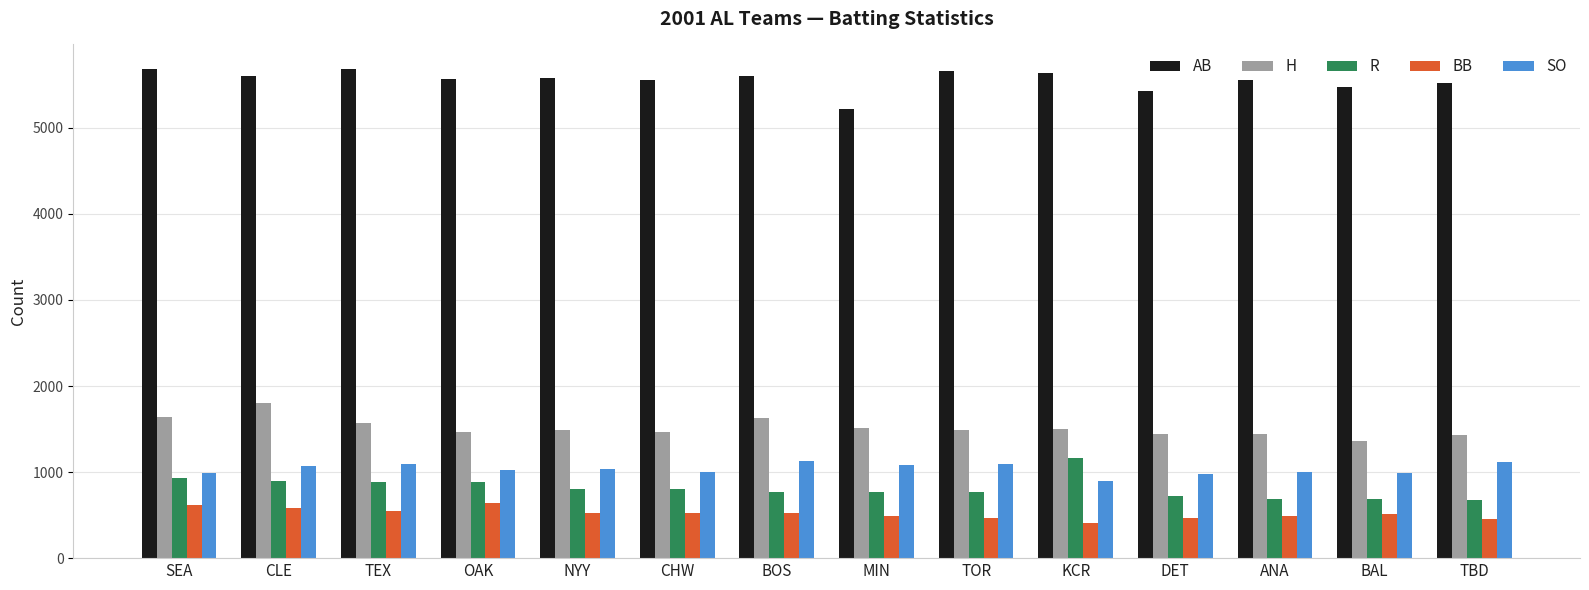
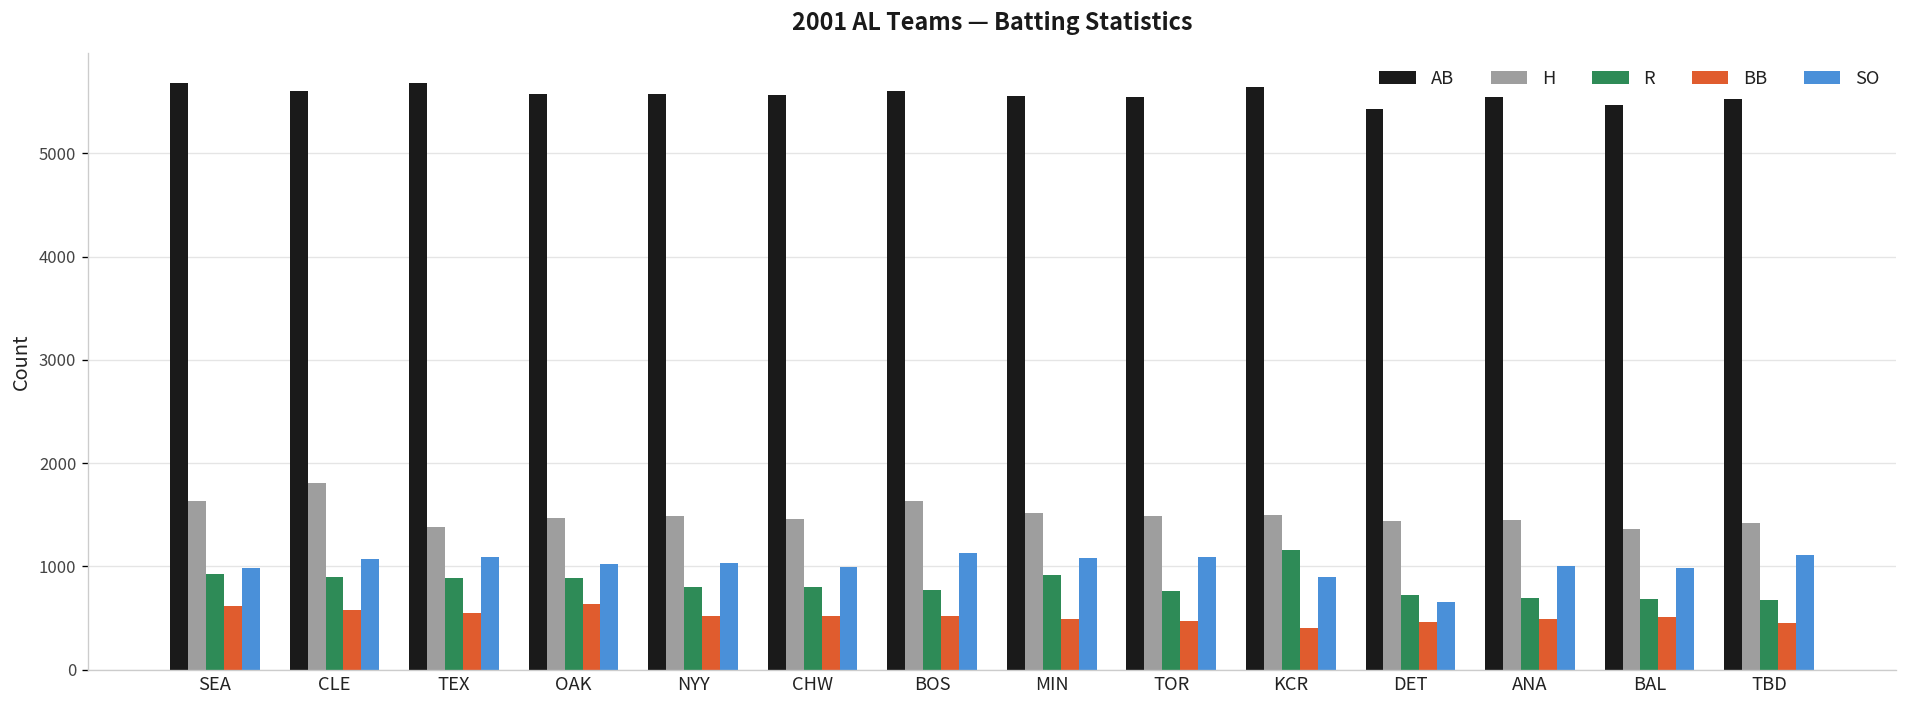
  {
    "AB": {
      "SEA": 5700,
      "CLE": 5600,
      "TEX": 5700,
      "OAK": 5600,
      "NYY": 5600,
      "CHW": 5600,
      "BOS": 5600,
-     "MIN": 5200,
-     "TOR": 5700,
+     "MIN": 5600,
+     "TOR": 5500,
      "KCR": 5600,
      "DET": 5400,
      "ANA": 5600,
      "BAL": 5500,
      "TBD": 5500
    },
    "H": {
      "SEA": 1600,
      "CLE": 1800,
-     "TEX": 1600,
+     "TEX": 1400,
      "OAK": 1500,
      "NYY": 1500,
      "CHW": 1500,
      "BOS": 1600,
      "MIN": 1500,
      "TOR": 1500,
      "KCR": 1500,
      "DET": 1400,
      "ANA": 1400,
      "BAL": 1400,
      "TBD": 1400
    },
    "R": {
      "SEA": 900,
      "CLE": 900,
      "TEX": 900,
      "OAK": 900,
      "NYY": 800,
      "CHW": 800,
      "BOS": 800,
-     "MIN": 800,
+     "MIN": 900,
      "TOR": 800,
      "KCR": 1200,
      "DET": 700,
      "ANA": 700,
      "BAL": 700,
      "TBD": 700
    },
    "BB": {
      "SEA": 600,
      "CLE": 600,
      "TEX": 500,
      "OAK": 600,
      "NYY": 500,
      "CHW": 500,
      "BOS": 500,
      "MIN": 500,
      "TOR": 500,
      "KCR": 400,
      "DET": 500,
      "ANA": 500,
      "BAL": 500,
      "TBD": 500
    },
    "SO": {
      "SEA": 1000,
      "CLE": 1100,
      "TEX": 1100,
      "OAK": 1000,
      "NYY": 1000,
      "CHW": 1000,
      "BOS": 1100,
      "MIN": 1100,
      "TOR": 1100,
      "KCR": 900,
-     "DET": 1000,
+     "DET": 700,
      "ANA": 1000,
      "BAL": 1000,
      "TBD": 1100
    }
  }
